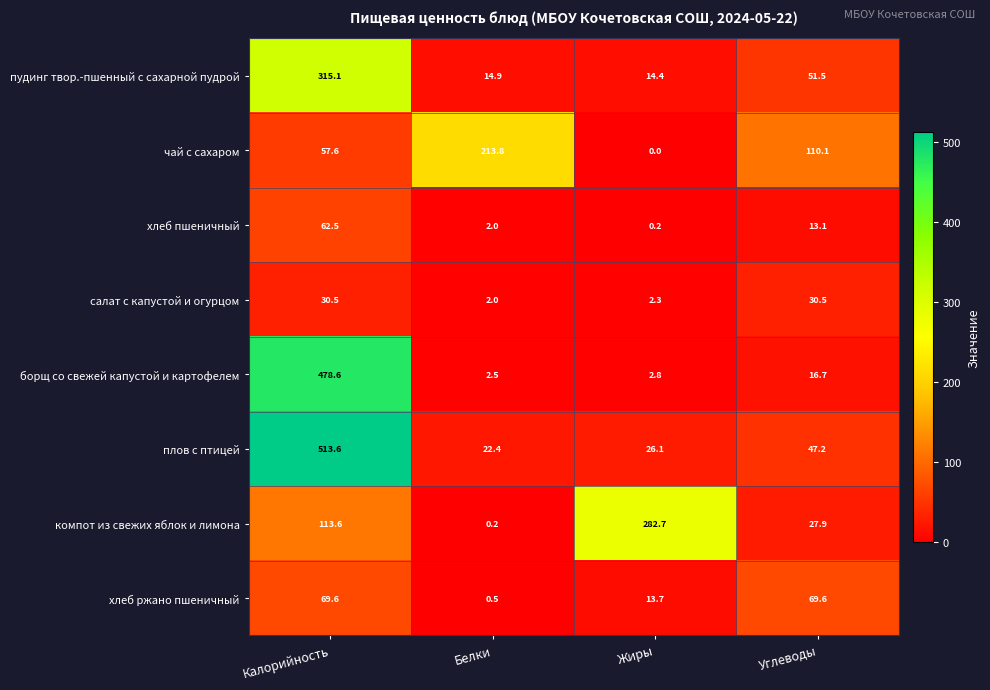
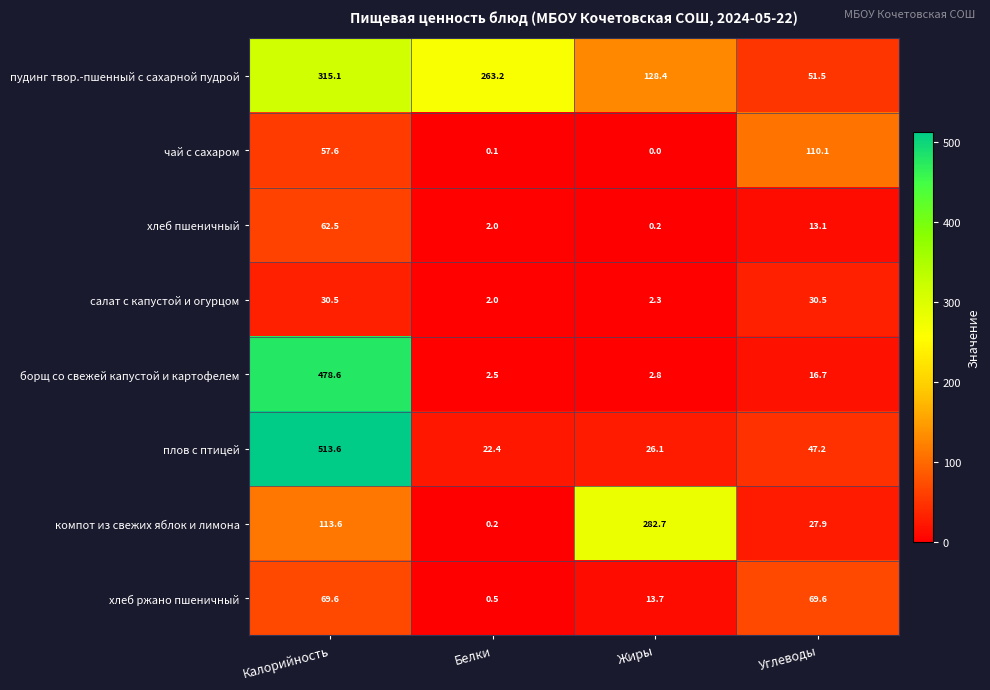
  {
    "пудинг твор.-пшенный с сахарной пудрой": {
      "Калорийность": 315.1,
-     "Белки": 14.9,
-     "Жиры": 14.4,
+     "Белки": 263.2,
+     "Жиры": 128.4,
      "Углеводы": 51.5
    },
    "чай с сахаром": {
      "Калорийность": 57.6,
-     "Белки": 213.8,
+     "Белки": 0.1,
      "Жиры": 0.0,
      "Углеводы": 110.1
    },
    "хлеб пшеничный": {
      "Калорийность": 62.5,
      "Белки": 2.0,
      "Жиры": 0.2,
      "Углеводы": 13.1
    },
    "салат с капустой и огурцом": {
      "Калорийность": 30.5,
      "Белки": 2.0,
      "Жиры": 2.3,
      "Углеводы": 30.5
    },
    "борщ со свежей капустой и картофелем": {
      "Калорийность": 478.6,
      "Белки": 2.5,
      "Жиры": 2.8,
      "Углеводы": 16.7
    },
    "плов с птицей": {
      "Калорийность": 513.6,
      "Белки": 22.4,
      "Жиры": 26.1,
      "Углеводы": 47.2
    },
    "компот из свежих яблок и лимона": {
      "Калорийность": 113.6,
      "Белки": 0.2,
      "Жиры": 282.7,
      "Углеводы": 27.9
    },
    "хлеб ржано пшеничный": {
      "Калорийность": 69.6,
      "Белки": 0.5,
      "Жиры": 13.7,
      "Углеводы": 69.6
    }
  }
